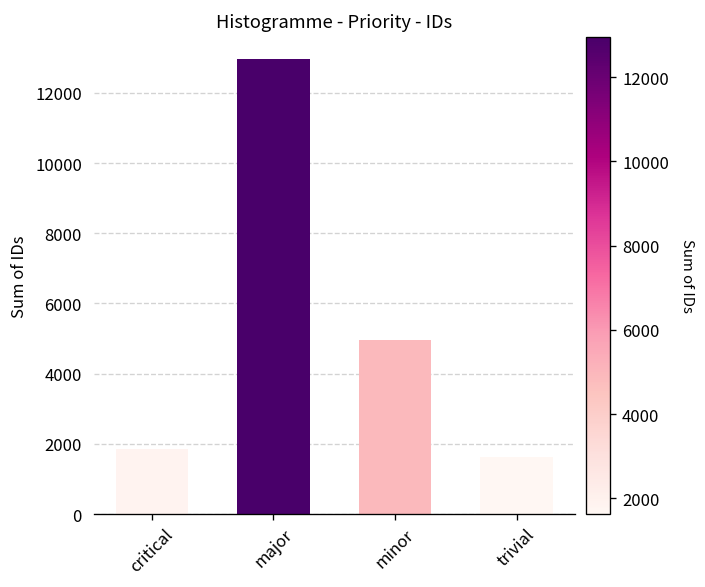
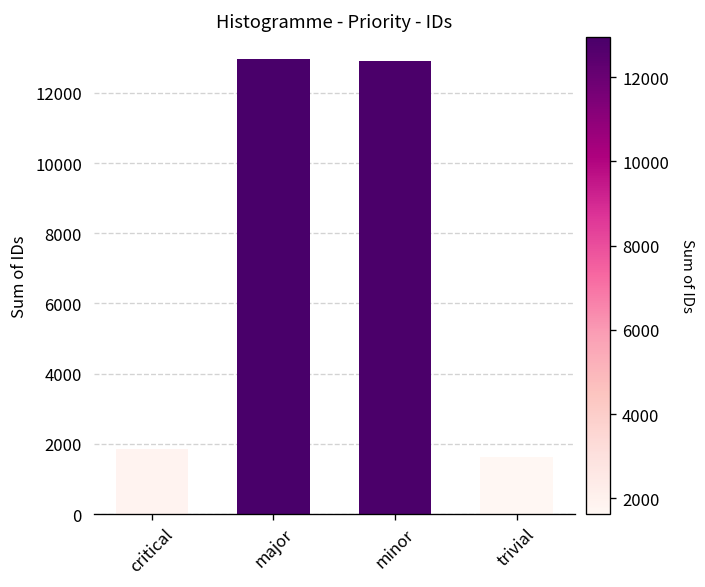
  {
    "critical": 1900,
    "major": 13000,
-   "minor": 4900,
+   "minor": 12900,
    "trivial": 1600
  }
